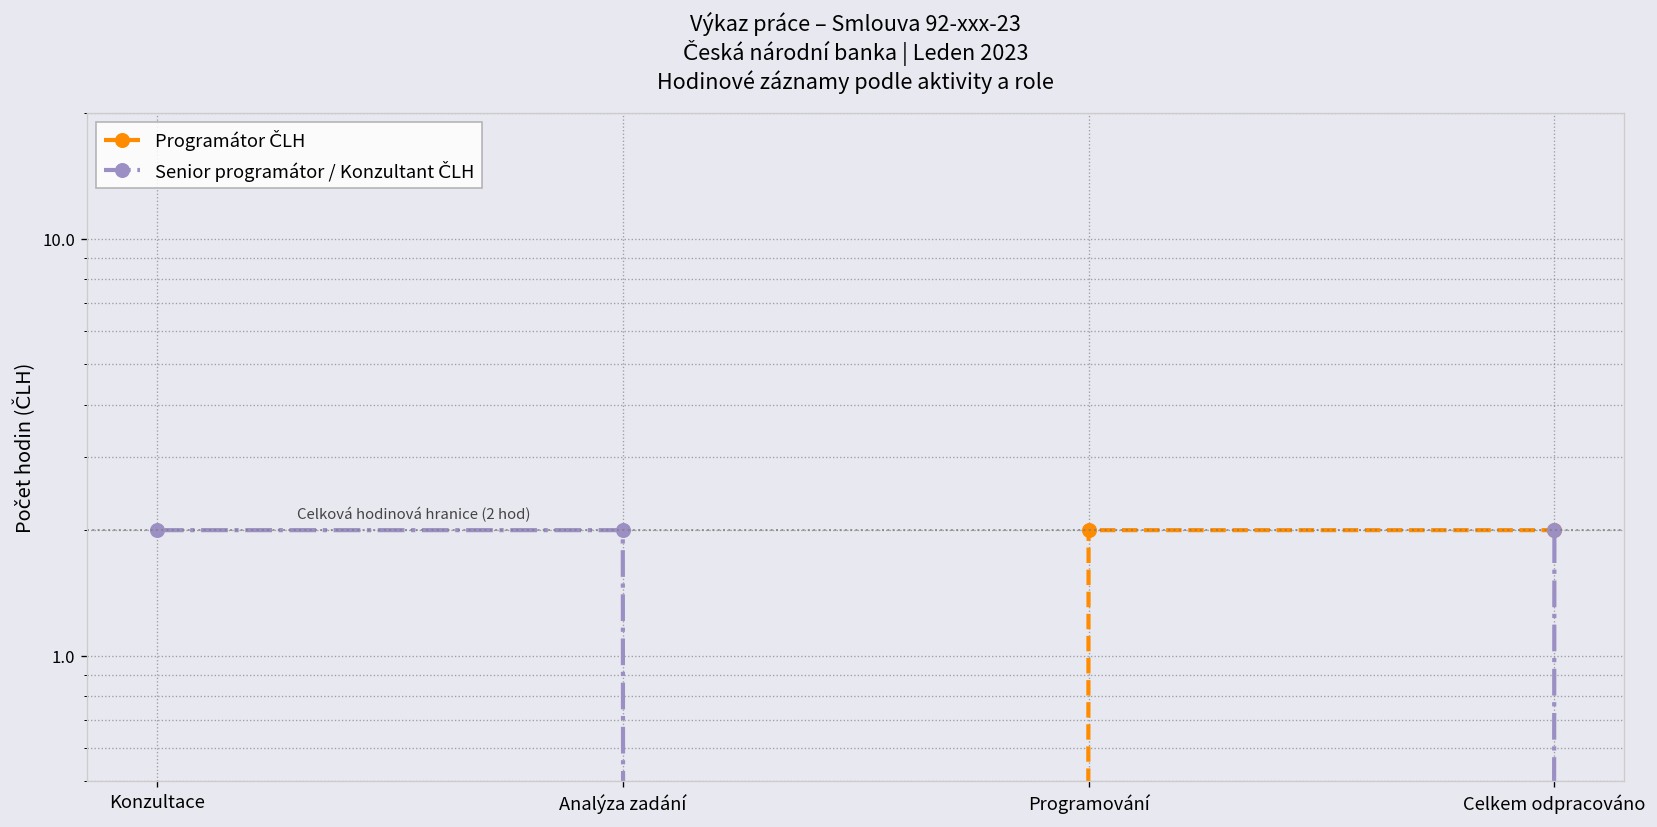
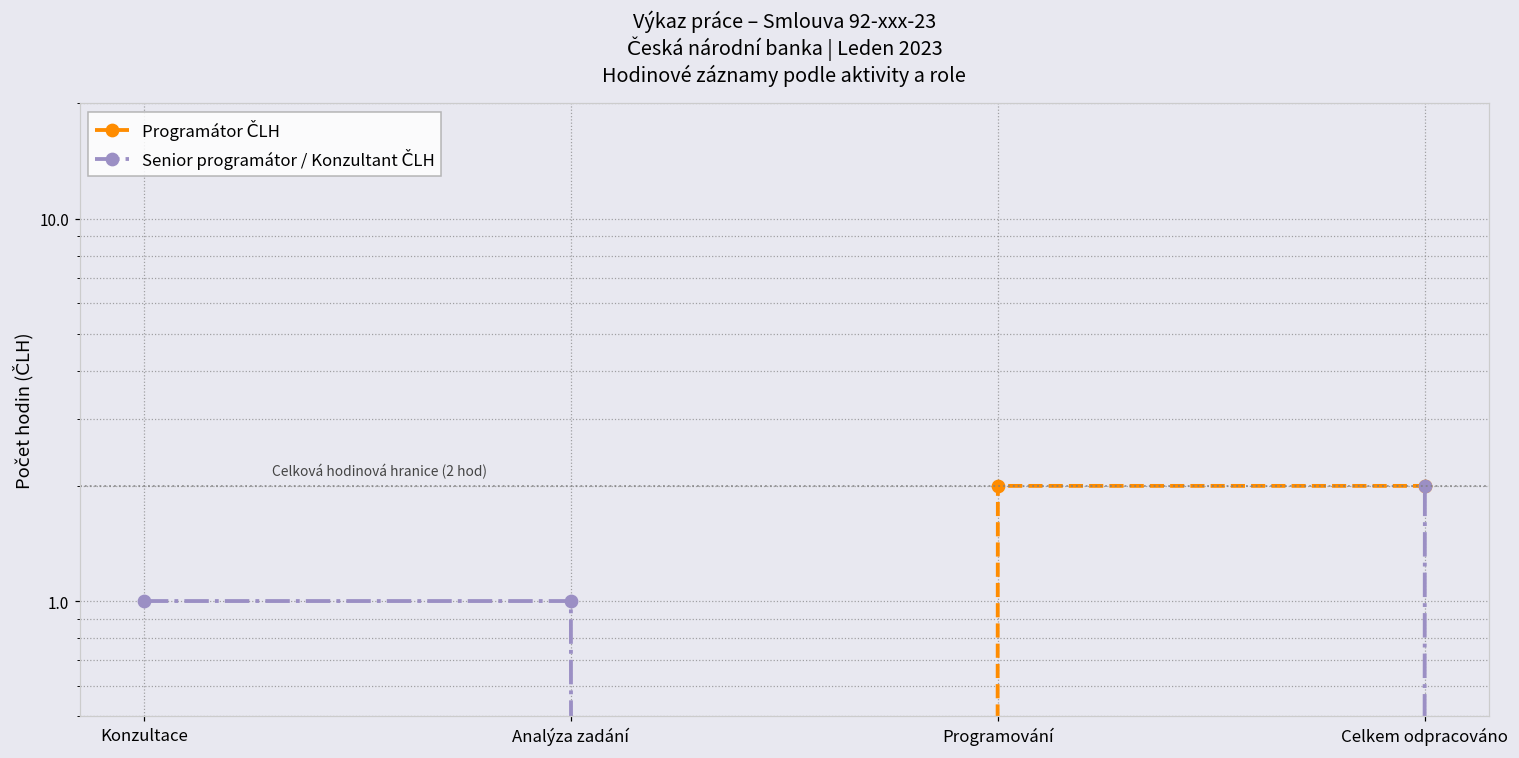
  {
    "Programátor ČLH": {
      "Programování": 2
    },
    "Senior programátor / Konzultant ČLH": {
-     "Konzultace": 2,
-     "Analýza zadání": 2
+     "Konzultace": 1,
+     "Analýza zadání": 1
    }
  }
